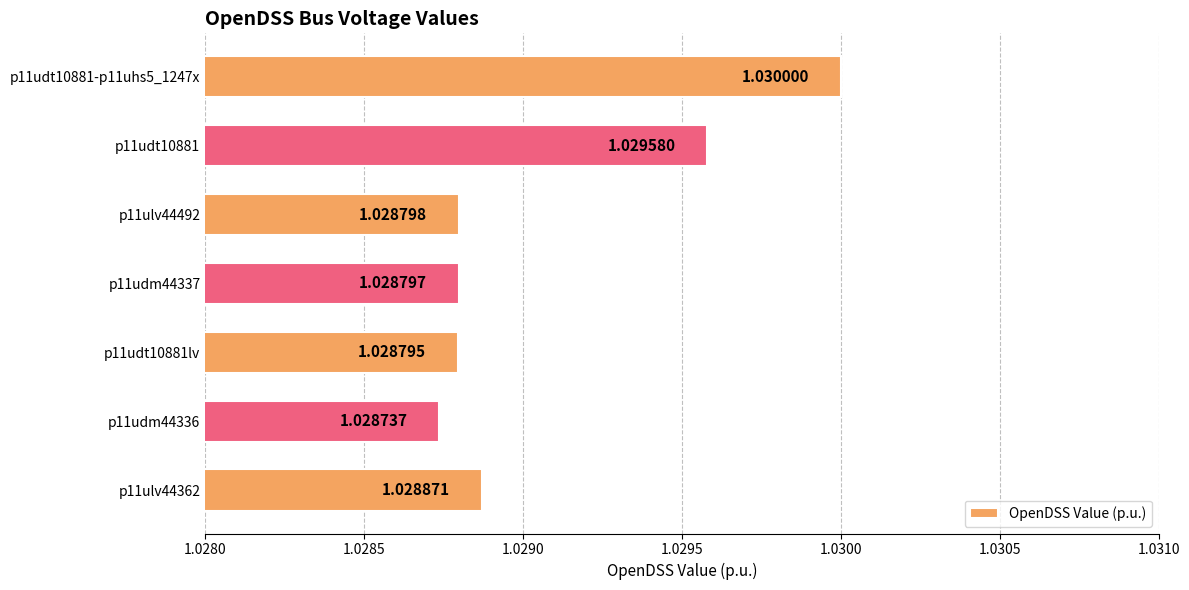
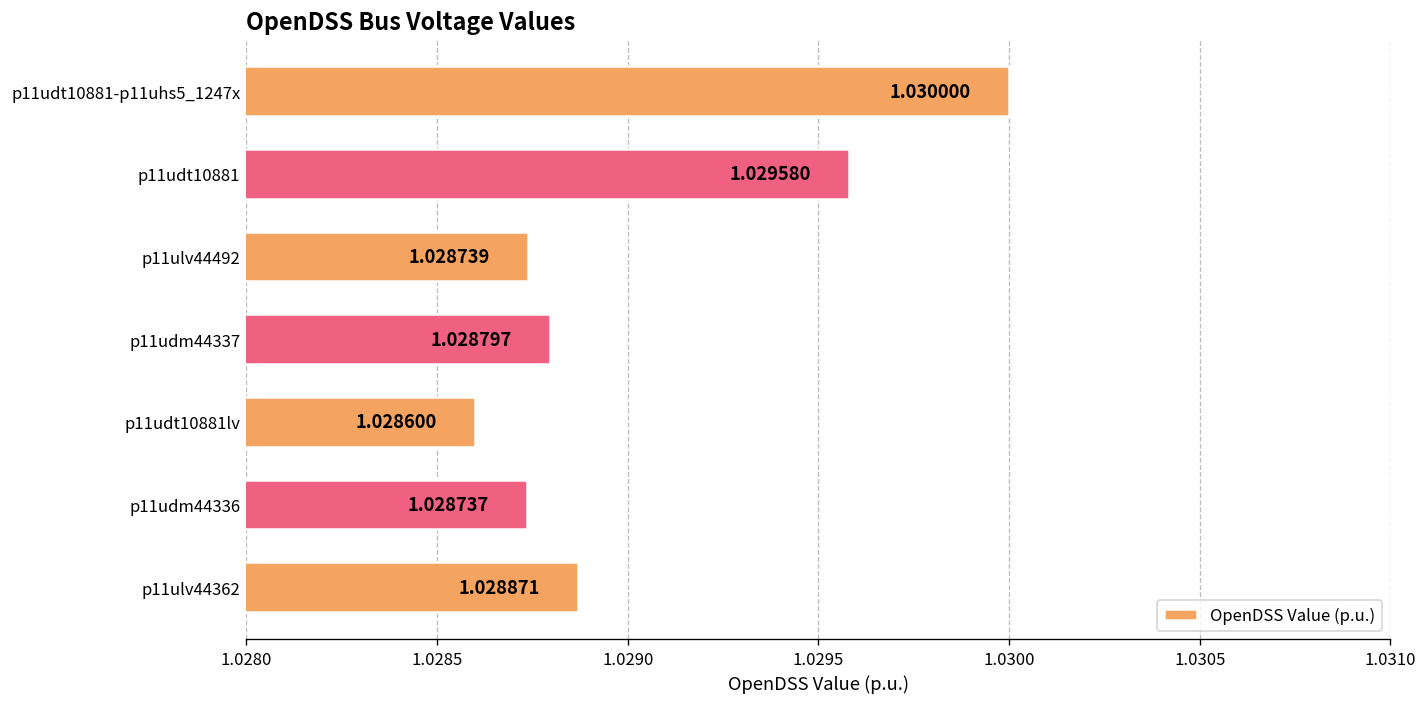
  {
    "p11udt10881-p11uhs5_1247x": 1.030000,
    "p11udt10881": 1.029580,
-   "p11ulv44492": 1.028798,
+   "p11ulv44492": 1.028739,
    "p11udm44337": 1.028797,
-   "p11udt10881lv": 1.028795,
+   "p11udt10881lv": 1.028600,
    "p11udm44336": 1.028737,
    "p11ulv44362": 1.028871
  }
